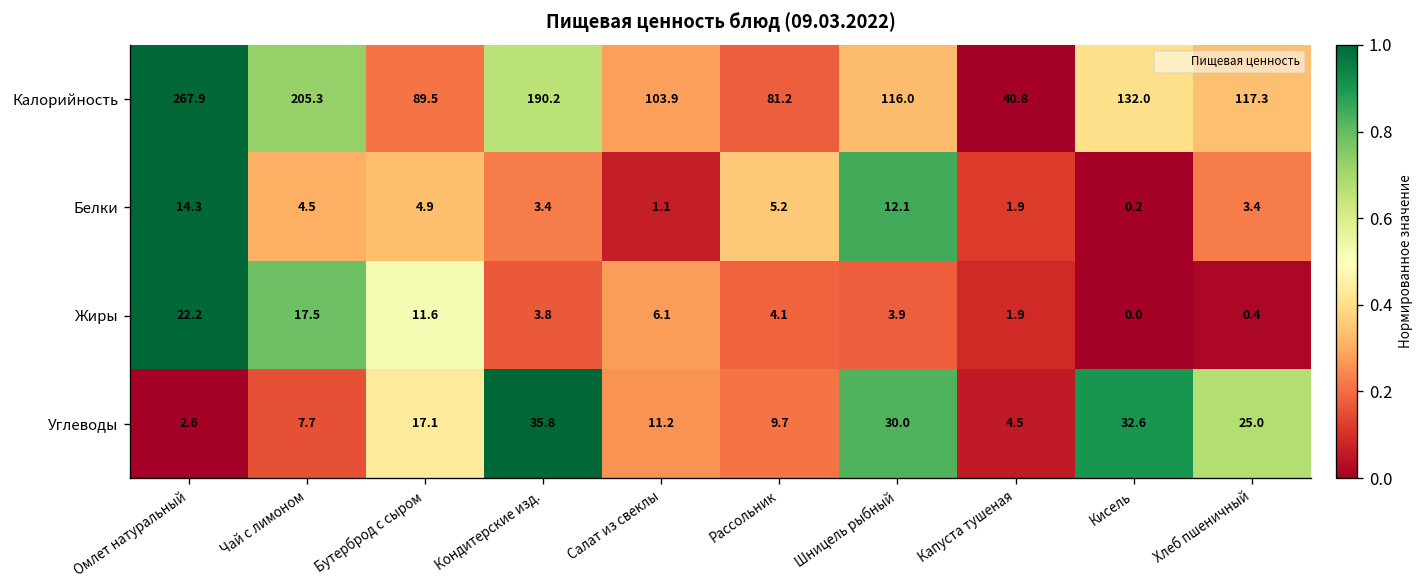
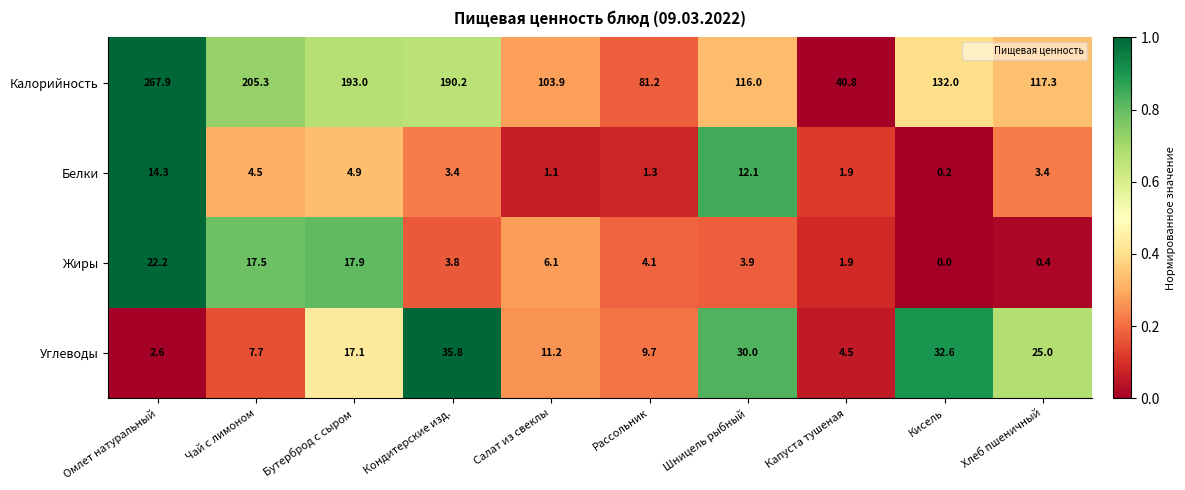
  {
    "Калорийность": {
      "Омлет натуральный": 267.9,
      "Чай с лимоном": 205.3,
-     "Бутерброд с сыром": 89.5,
+     "Бутерброд с сыром": 193.0,
      "Кондитерские изд.": 190.2,
      "Салат из свеклы": 103.9,
      "Рассольник": 81.2,
      "Шницель рыбный": 116.0,
      "Капуста тушеная": 40.8,
      "Кисель": 132.0,
      "Хлеб пшеничный": 117.3
    },
    "Белки": {
      "Омлет натуральный": 14.3,
      "Чай с лимоном": 4.5,
      "Бутерброд с сыром": 4.9,
      "Кондитерские изд.": 3.4,
      "Салат из свеклы": 1.1,
-     "Рассольник": 5.2,
+     "Рассольник": 1.3,
      "Шницель рыбный": 12.1,
      "Капуста тушеная": 1.9,
      "Кисель": 0.2,
      "Хлеб пшеничный": 3.4
    },
    "Жиры": {
      "Омлет натуральный": 22.2,
      "Чай с лимоном": 17.5,
-     "Бутерброд с сыром": 11.6,
+     "Бутерброд с сыром": 17.9,
      "Кондитерские изд.": 3.8,
      "Салат из свеклы": 6.1,
      "Рассольник": 4.1,
      "Шницель рыбный": 3.9,
      "Капуста тушеная": 1.9,
      "Кисель": 0.0,
      "Хлеб пшеничный": 0.4
    },
    "Углеводы": {
      "Омлет натуральный": 2.6,
      "Чай с лимоном": 7.7,
      "Бутерброд с сыром": 17.1,
      "Кондитерские изд.": 35.8,
      "Салат из свеклы": 11.2,
      "Рассольник": 9.7,
      "Шницель рыбный": 30.0,
      "Капуста тушеная": 4.5,
      "Кисель": 32.6,
      "Хлеб пшеничный": 25.0
    }
  }
